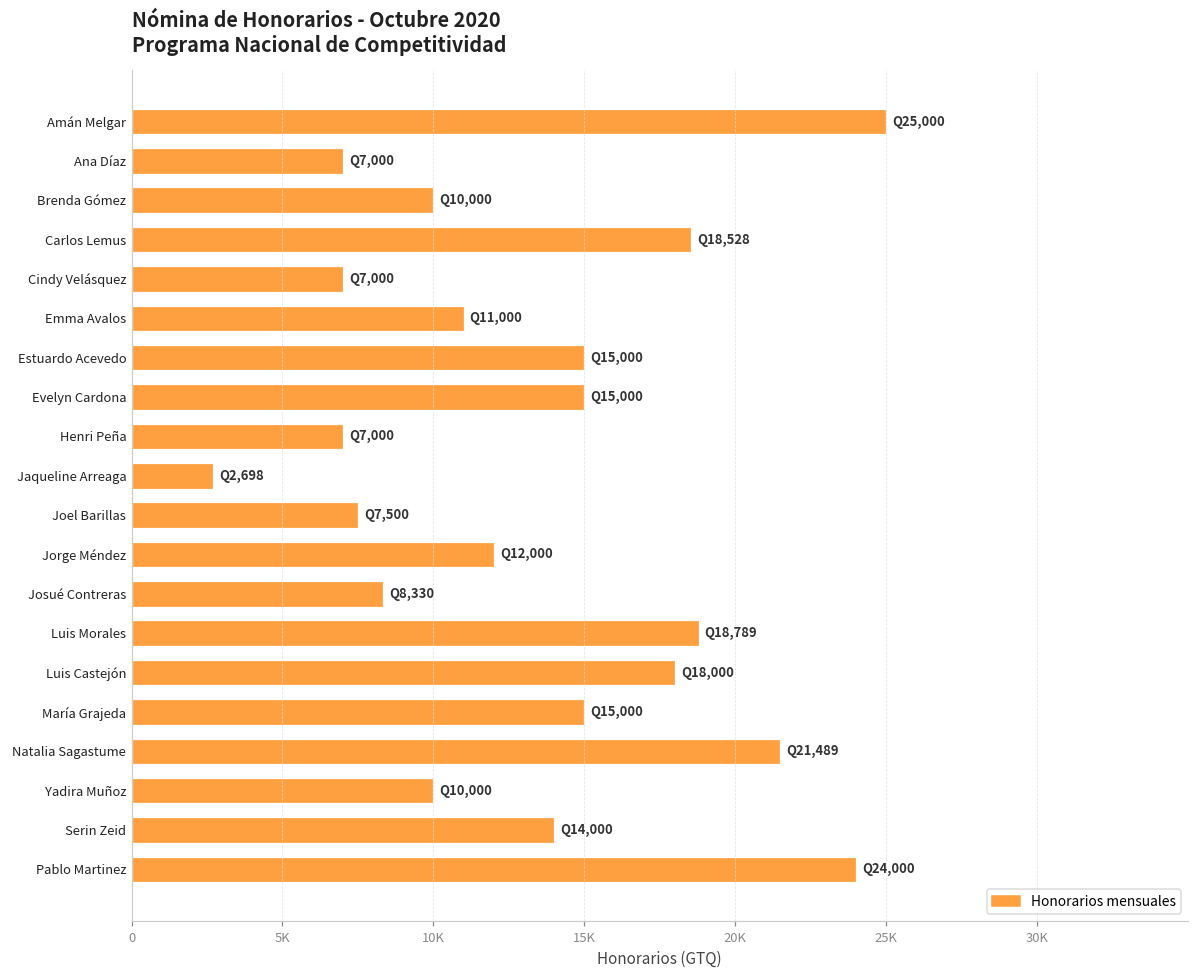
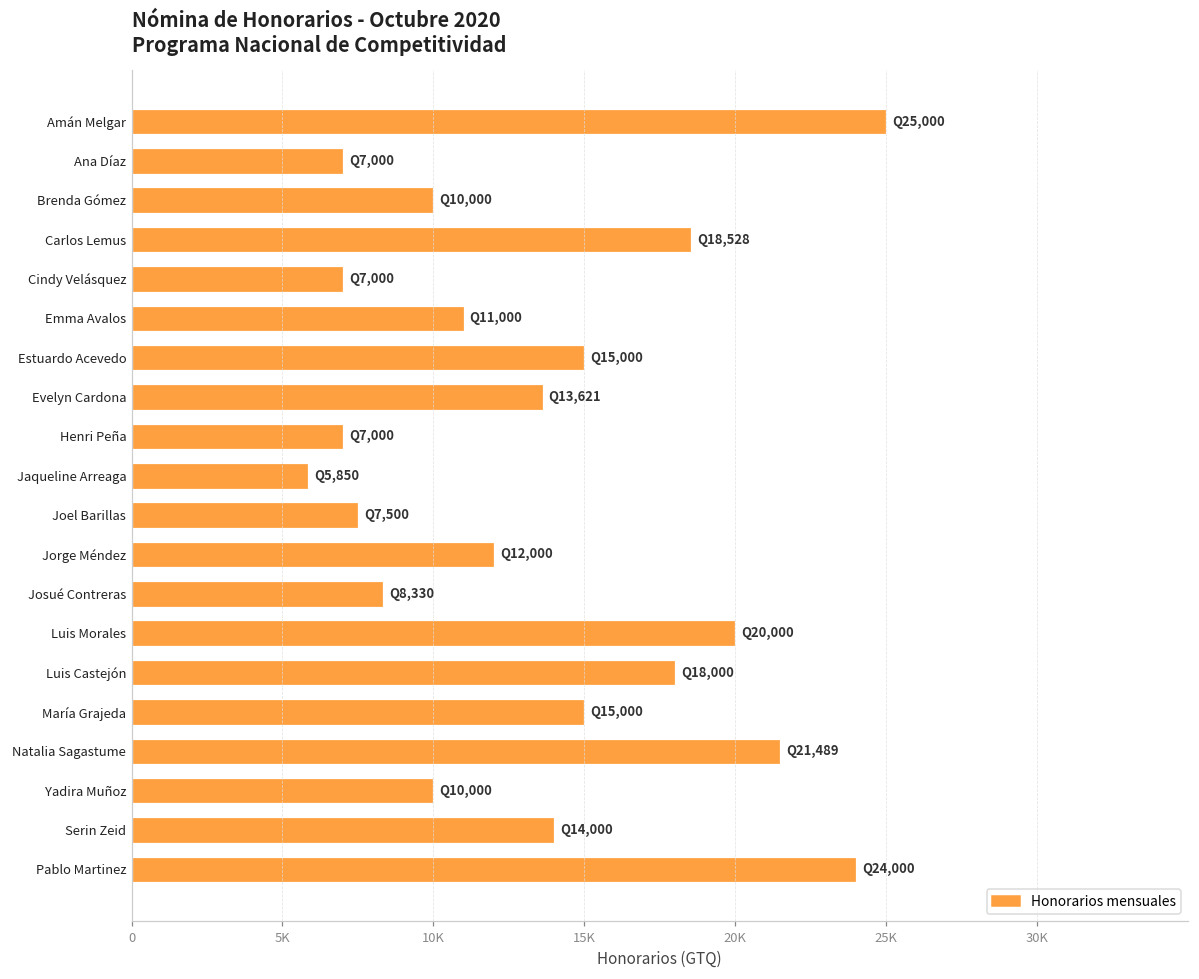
  {
-   "Evelyn Cardona": "15,000",
-   "Jaqueline Arreaga": "2,698",
-   "Luis Morales": "18,789"
+   "Evelyn Cardona": "13,621",
+   "Jaqueline Arreaga": "5,850",
+   "Luis Morales": "20,000"
  }
